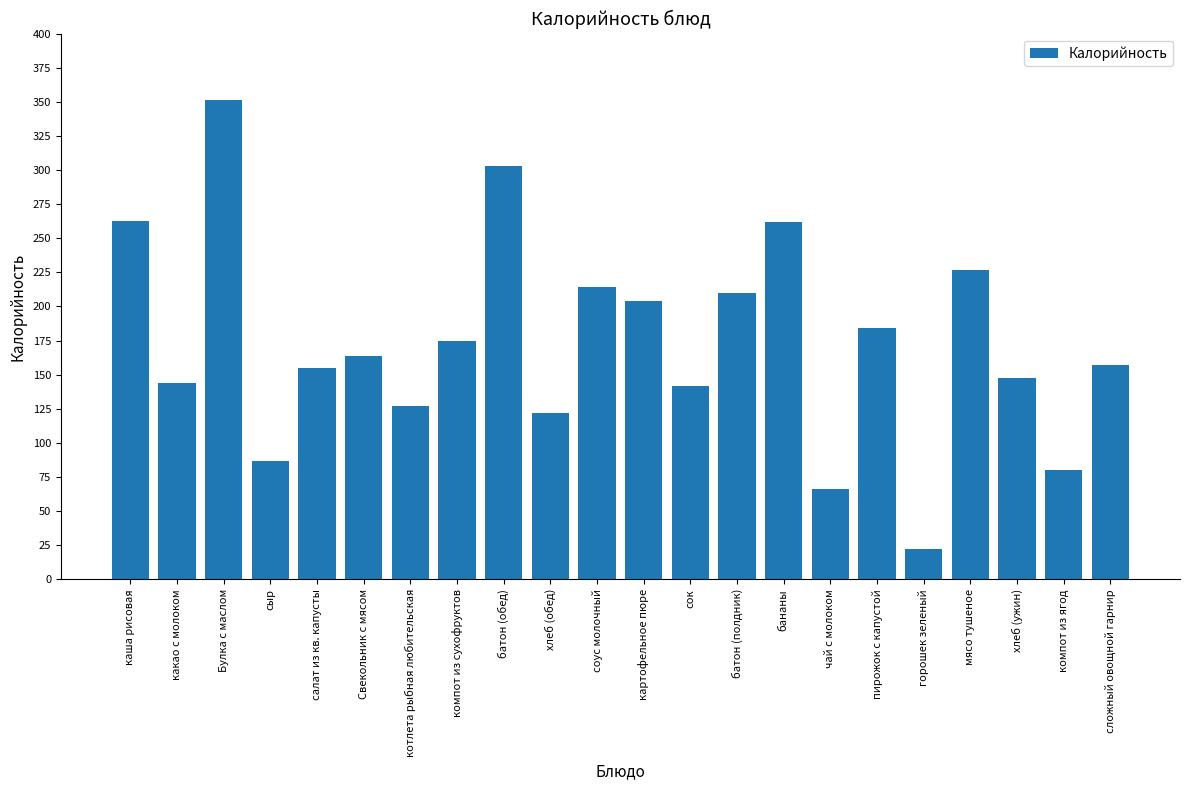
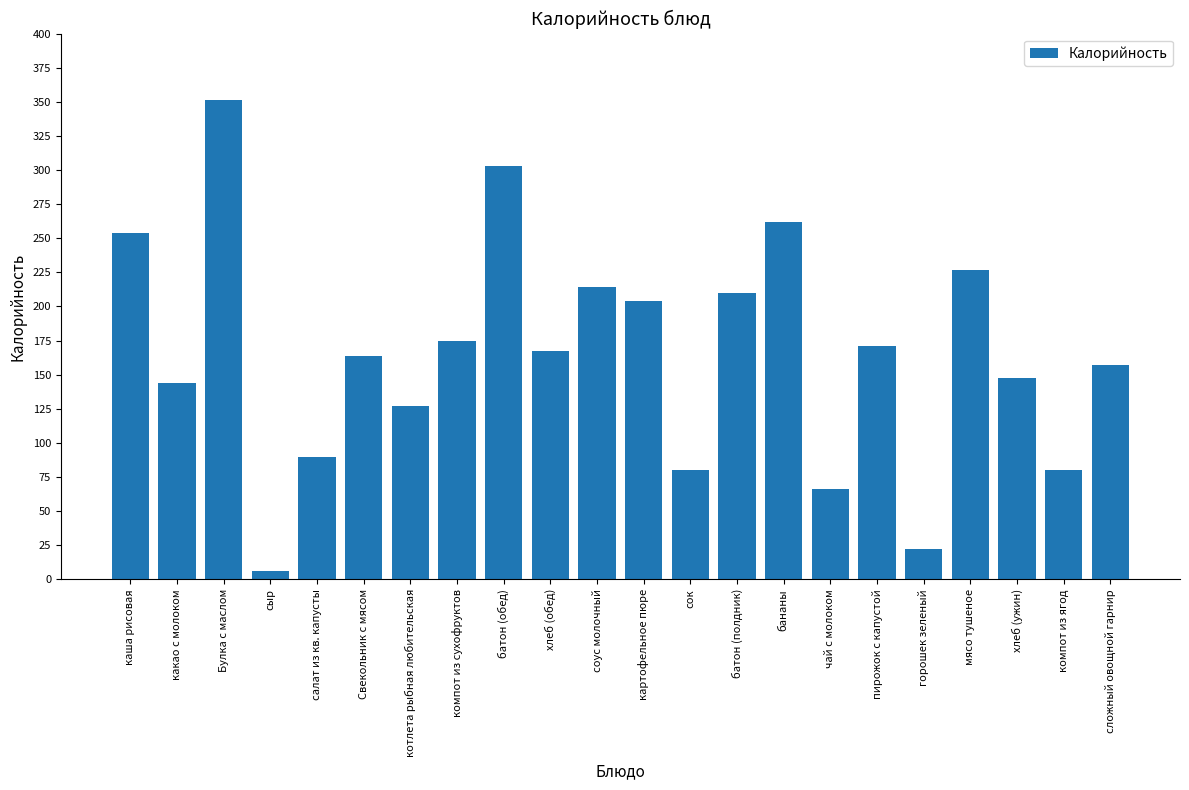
  {
-   "каша рисовая": 263,
+   "каша рисовая": 254,
    "какао с молоком": 144,
    "Булка с маслом": 352,
-   "сыр": 87,
-   "салат из кв. капусты": 155,
+   "сыр": 6,
+   "салат из кв. капусты": 90,
    "Свекольник с мясом": 164,
    "котлета рыбная любительская": 127,
    "компот из сухофруктов": 175,
    "батон (обед)": 303,
-   "хлеб (обед)": 122,
+   "хлеб (обед)": 167,
    "соус молочный": 214,
    "картофельное пюре": 204,
-   "сок": 142,
+   "сок": 80,
    "батон (полдник)": 210,
    "бананы": 262,
    "чай с молоком": 66,
-   "пирожок с капустой": 184,
+   "пирожок с капустой": 171,
    "горошек зеленый": 22,
    "мясо тушеное": 227,
    "хлеб (ужин)": 148,
    "компот из ягод": 80,
    "сложный овощной гарнир": 157
  }
